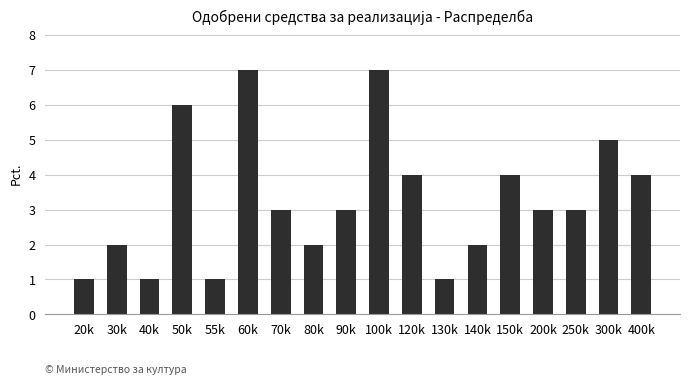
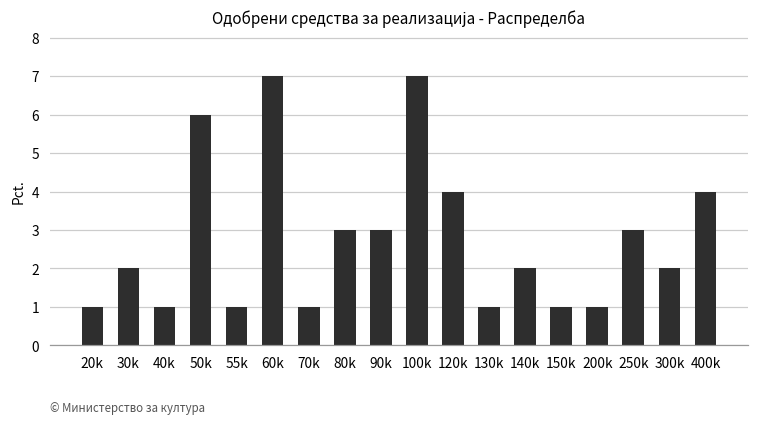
  {
    "20k": 1,
    "30k": 2,
    "40k": 1,
    "50k": 6,
    "55k": 1,
    "60k": 7,
-   "70k": 3,
-   "80k": 2,
+   "70k": 1,
+   "80k": 3,
    "90k": 3,
    "100k": 7,
    "120k": 4,
    "130k": 1,
    "140k": 2,
-   "150k": 4,
-   "200k": 3,
+   "150k": 1,
+   "200k": 1,
    "250k": 3,
-   "300k": 5,
+   "300k": 2,
    "400k": 4
  }
